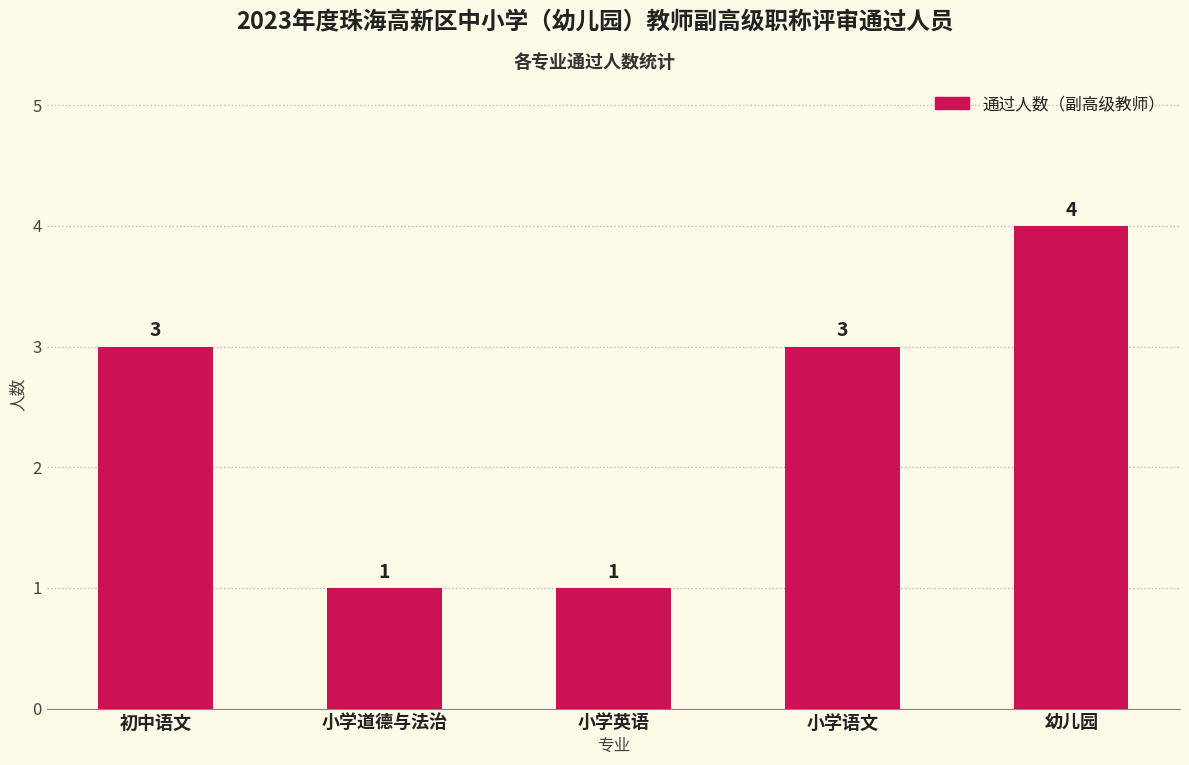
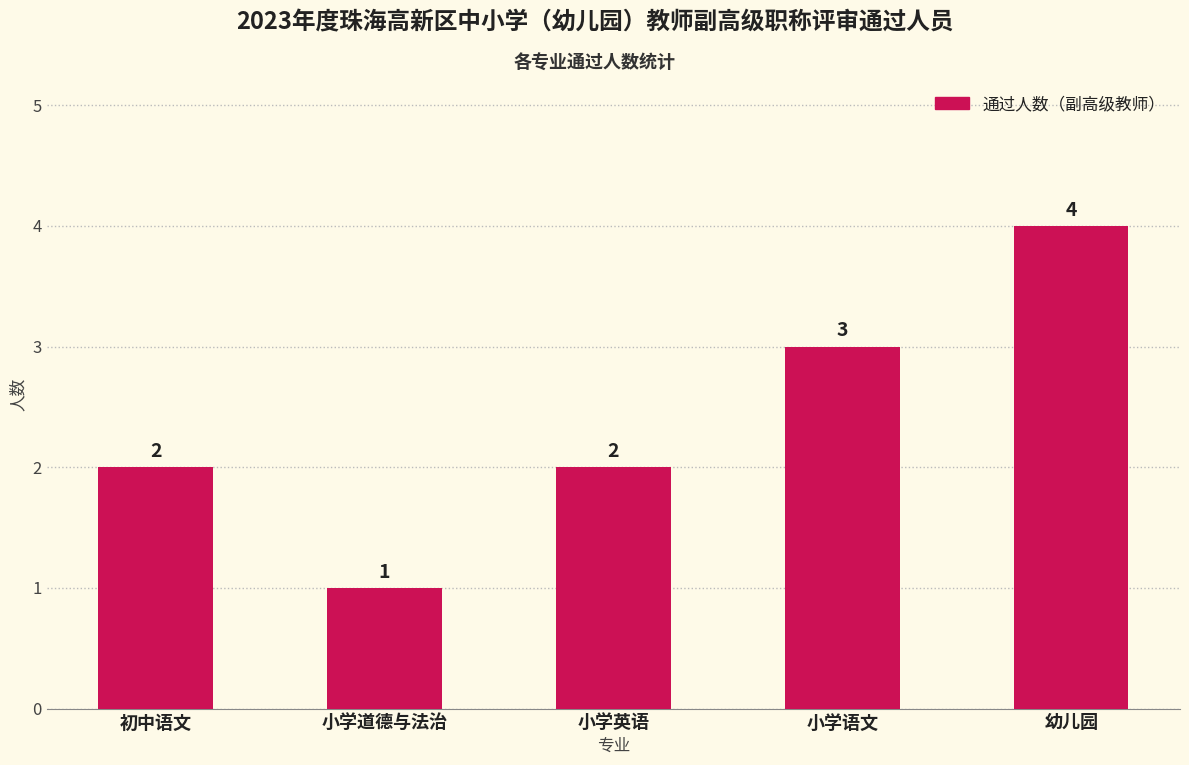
  {
-   "初中语文": 3,
+   "初中语文": 2,
    "小学道德与法治": 1,
-   "小学英语": 1,
+   "小学英语": 2,
    "小学语文": 3,
    "幼儿园": 4
  }
